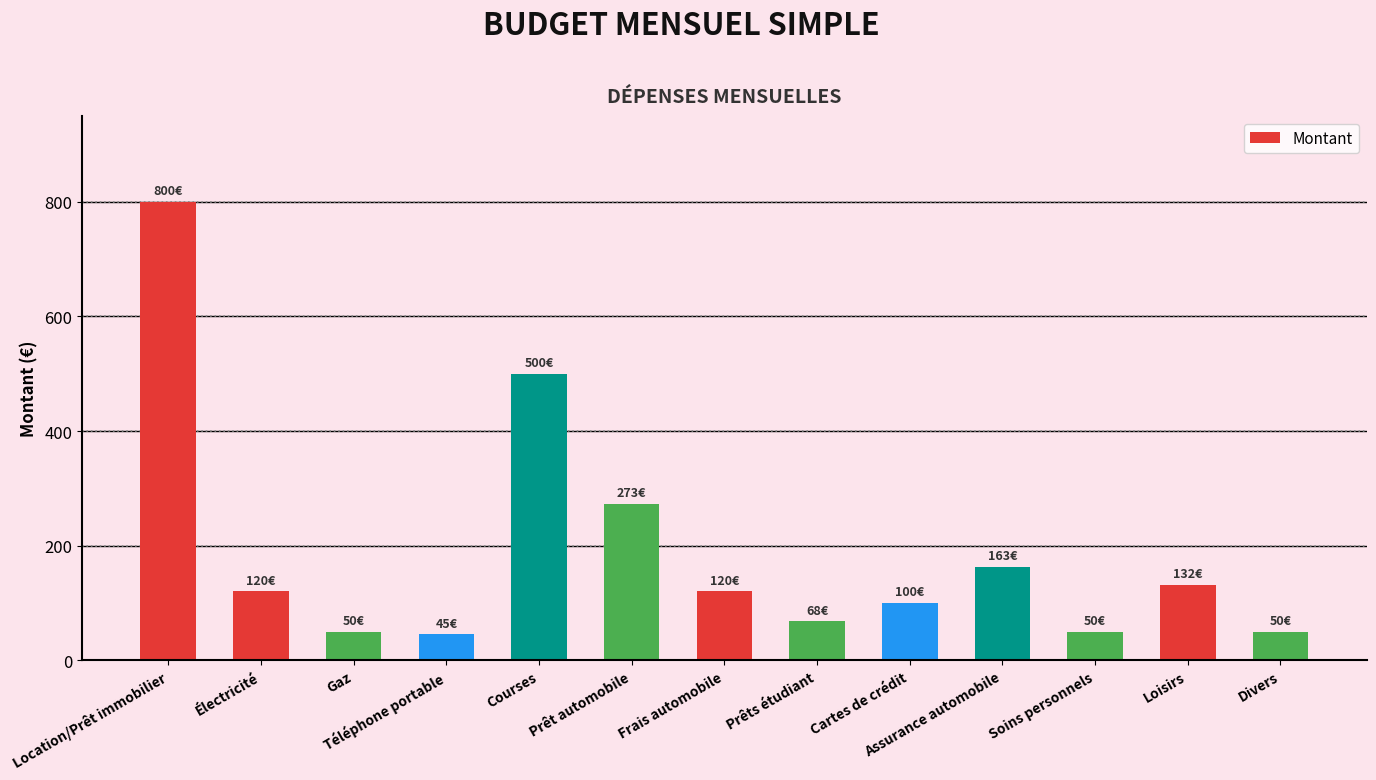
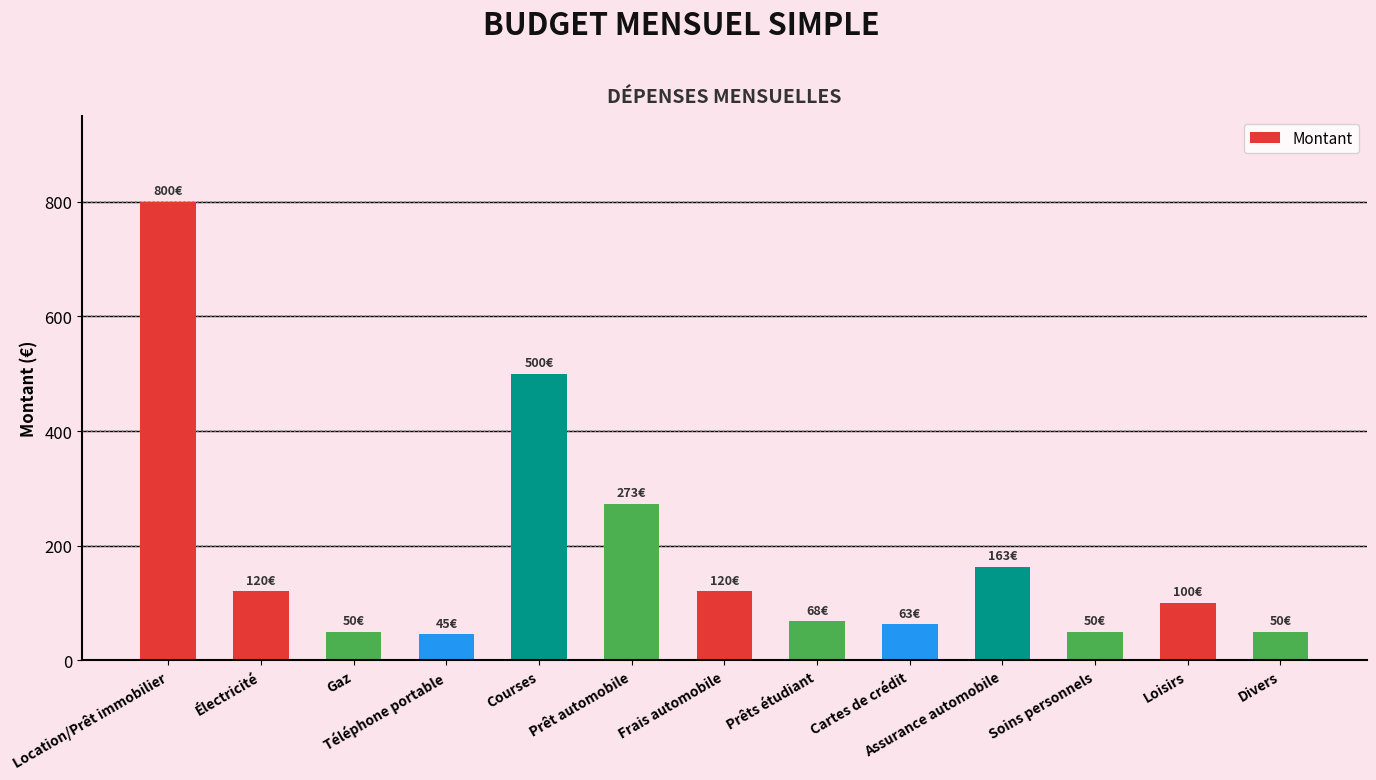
  {
    "Location/Prêt immobilier": "800€",
    "Électricité": "120€",
    "Gaz": "50€",
    "Téléphone portable": "45€",
    "Courses": "500€",
    "Prêt automobile": "273€",
    "Frais automobile": "120€",
    "Prêts étudiant": "68€",
-   "Cartes de crédit": "100€",
+   "Cartes de crédit": "63€",
    "Assurance automobile": "163€",
    "Soins personnels": "50€",
-   "Loisirs": "132€",
+   "Loisirs": "100€",
    "Divers": "50€"
  }
